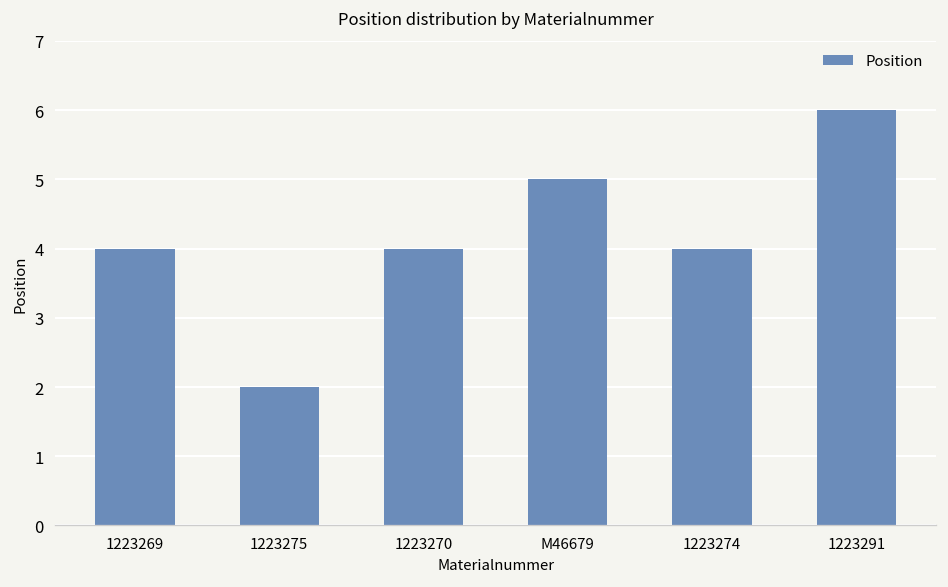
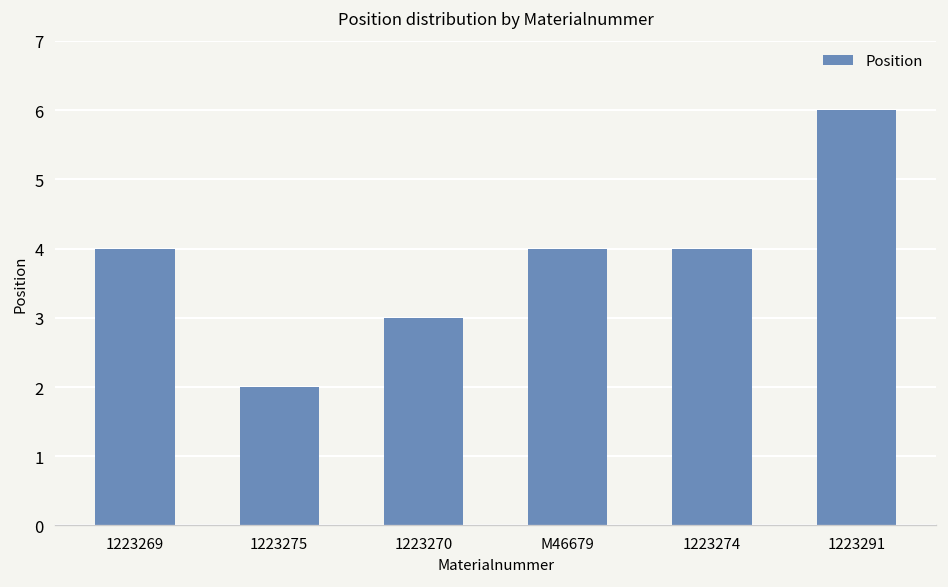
  {
    "1223269": 4,
    "1223275": 2,
-   "1223270": 4,
-   "M46679": 5,
+   "1223270": 3,
+   "M46679": 4,
    "1223274": 4,
    "1223291": 6
  }
